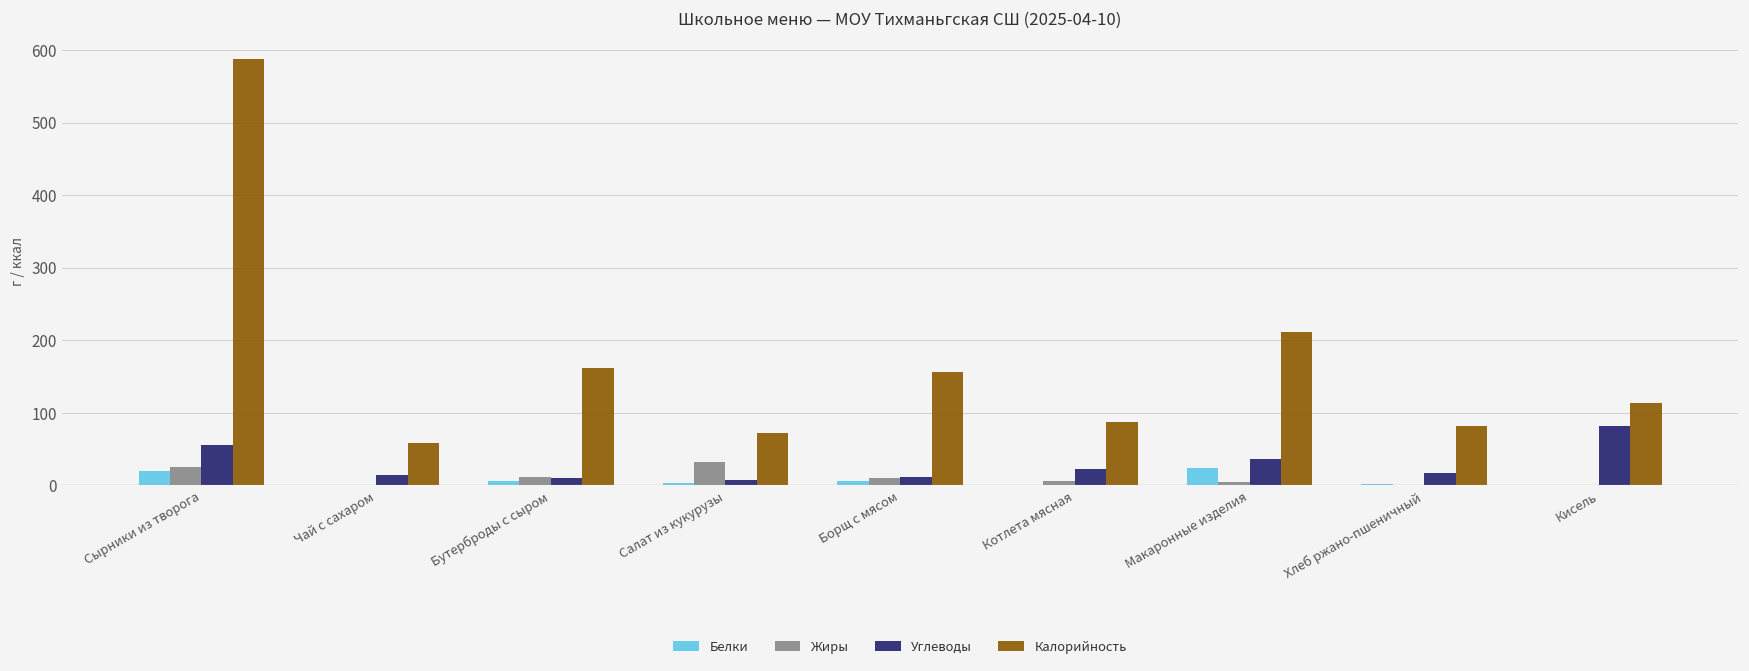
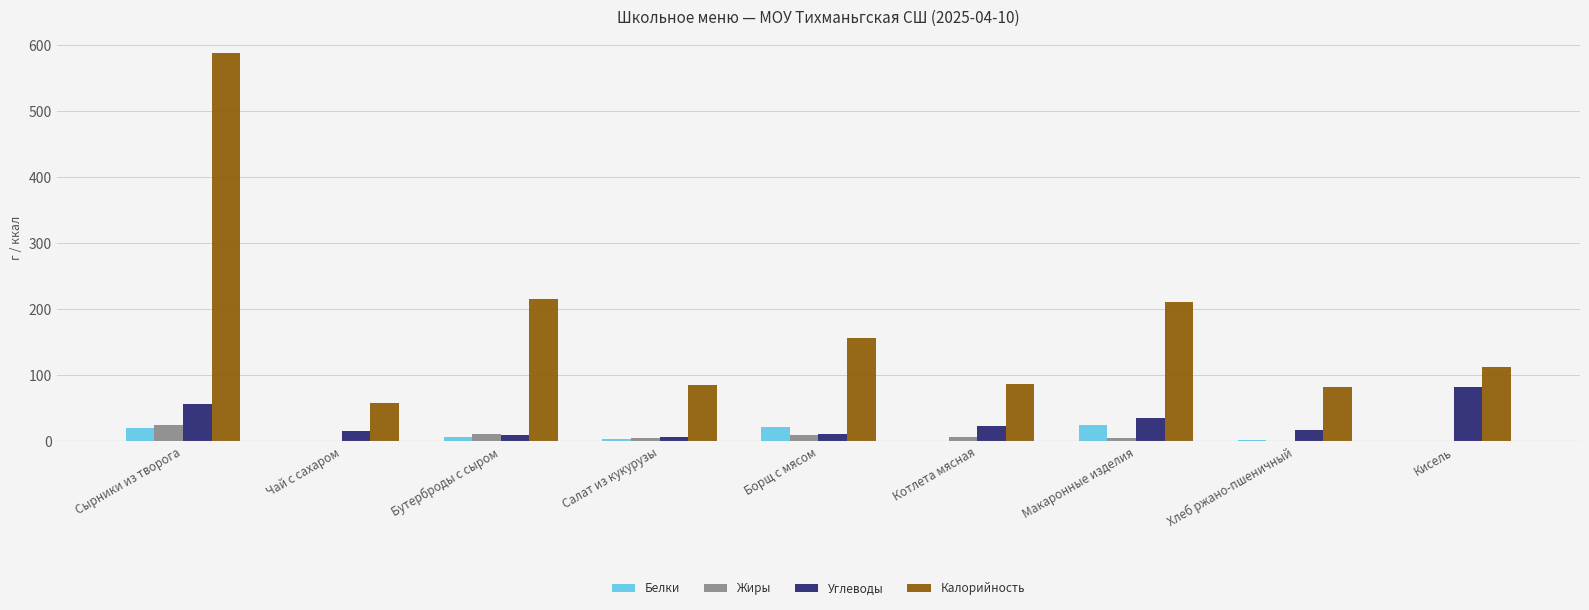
  {
    "Белки": {
      "Сырники из творога": 20,
      "Чай с сахаром": 0,
      "Бутерброды с сыром": 10,
-     "Борщ с мясом": 10,
+     "Борщ с мясом": 20,
      "Макаронные изделия": 20,
      "Кисель": 0
    },
    "Жиры": {
      "Сырники из творога": 30,
      "Чай с сахаром": 0,
      "Бутерброды с сыром": 10,
-     "Салат из кукурузы": 30,
+     "Салат из кукурузы": 10,
      "Борщ с мясом": 10,
      "Котлета мясная": 10,
      "Макаронные изделия": 10,
      "Кисель": 0
    },
    "Углеводы": {
      "Сырники из творога": 60,
      "Чай с сахаром": 20,
      "Бутерброды с сыром": 10,
      "Салат из кукурузы": 10,
      "Борщ с мясом": 10,
      "Котлета мясная": 20,
      "Макаронные изделия": 40,
      "Хлеб ржано-пшеничный": 20,
      "Кисель": 80
    },
    "Калорийность": {
      "Сырники из творога": 590,
      "Чай с сахаром": 60,
-     "Бутерброды с сыром": 160,
-     "Салат из кукурузы": 70,
+     "Бутерброды с сыром": 220,
+     "Салат из кукурузы": 90,
      "Борщ с мясом": 160,
      "Котлета мясная": 90,
      "Макаронные изделия": 210,
      "Хлеб ржано-пшеничный": 80,
      "Кисель": 110
    }
  }
